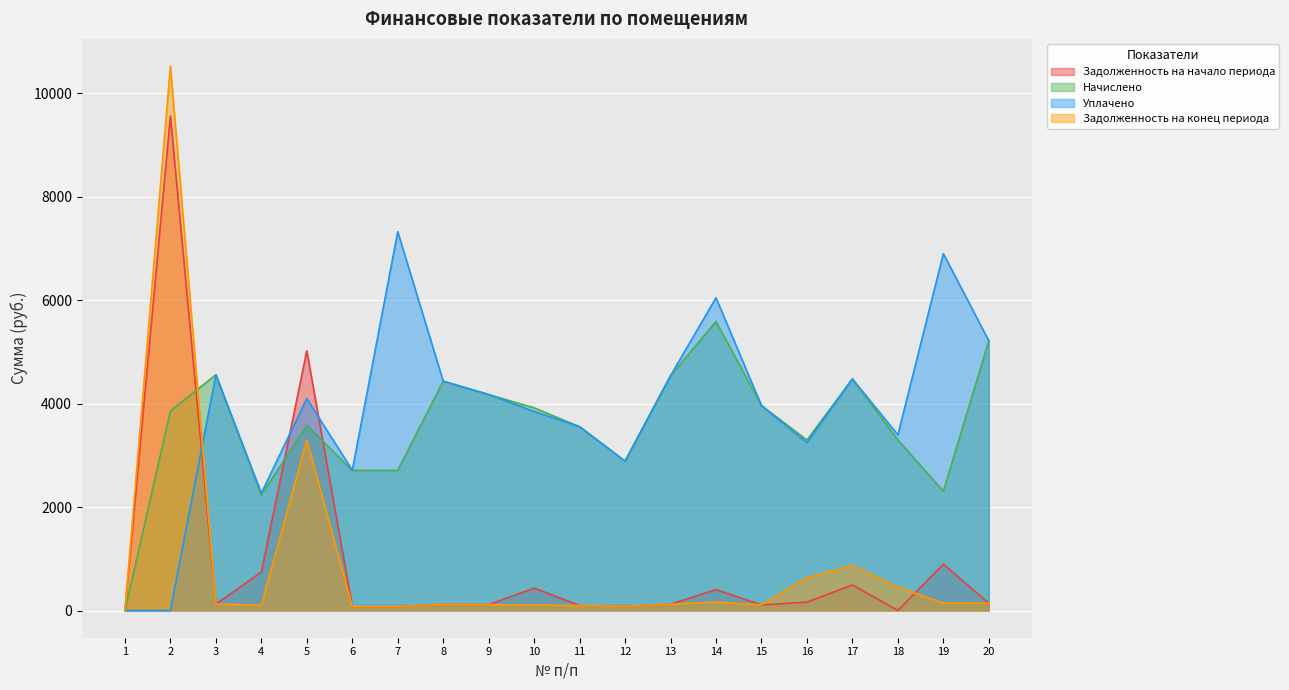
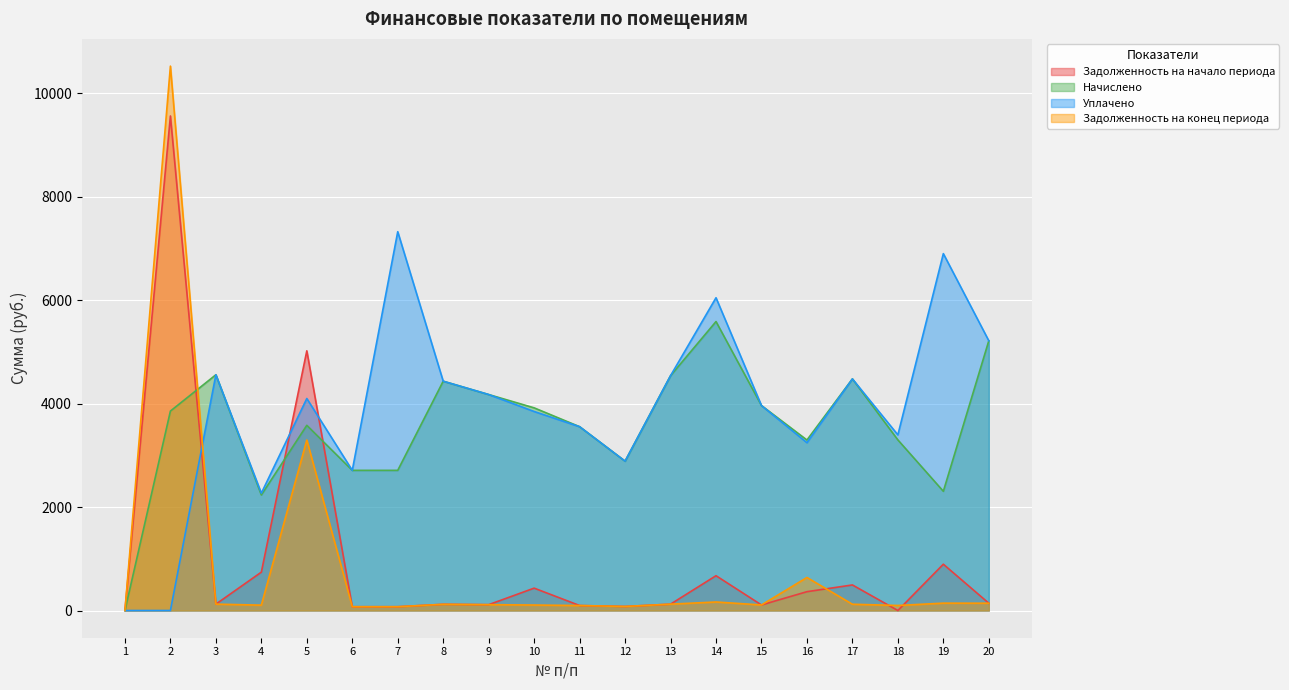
  {
    "Задолженность на начало периода": {
      "2": 9600,
      "4": 700,
      "5": 5000,
      "10": 400,
-     "14": 400,
-     "16": 200,
+     "14": 700,
+     "16": 400,
      "17": 500,
      "18": 0,
      "19": 900
    },
    "Начислено": {
      "2": 3900,
      "5": 3600,
      "7": 2700,
      "10": 3900,
      "14": 5600,
      "16": 3300,
      "18": 3300,
      "19": 2300
    },
    "Уплачено": {
      "2": 0,
      "5": 4100,
      "7": 7300,
      "10": 3800,
      "14": 6000,
      "16": 3200,
      "18": 3400,
      "19": 6900
    },
    "Задолженность на конец периода": {
      "2": 10500,
      "4": 100,
      "5": 3300,
      "10": 100,
      "14": 200,
      "16": 600,
-     "17": 900,
-     "18": 500,
+     "17": 100,
+     "18": 100,
      "19": 100
    }
  }
